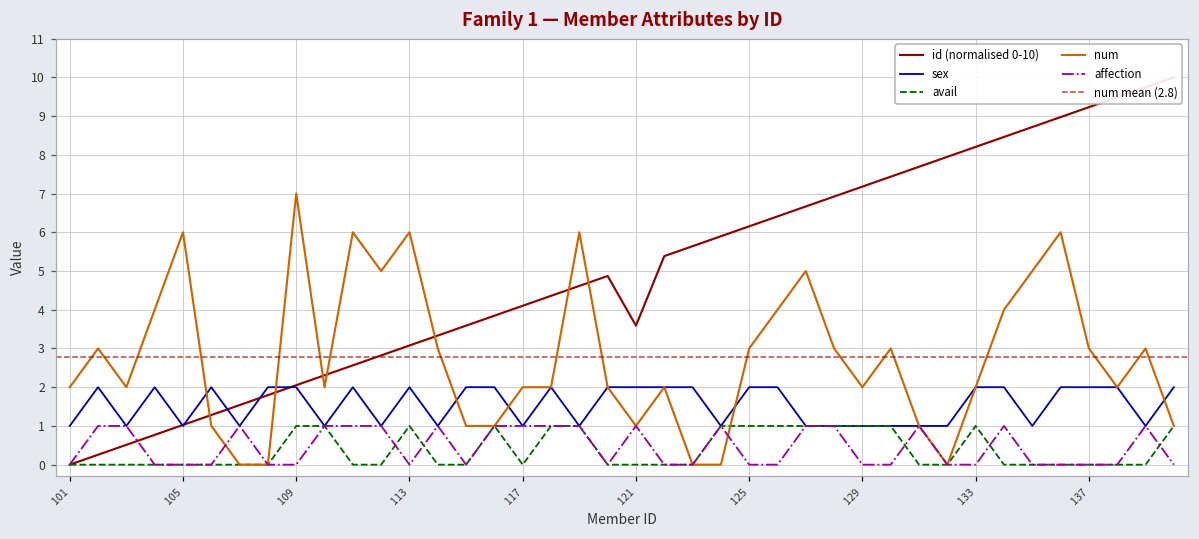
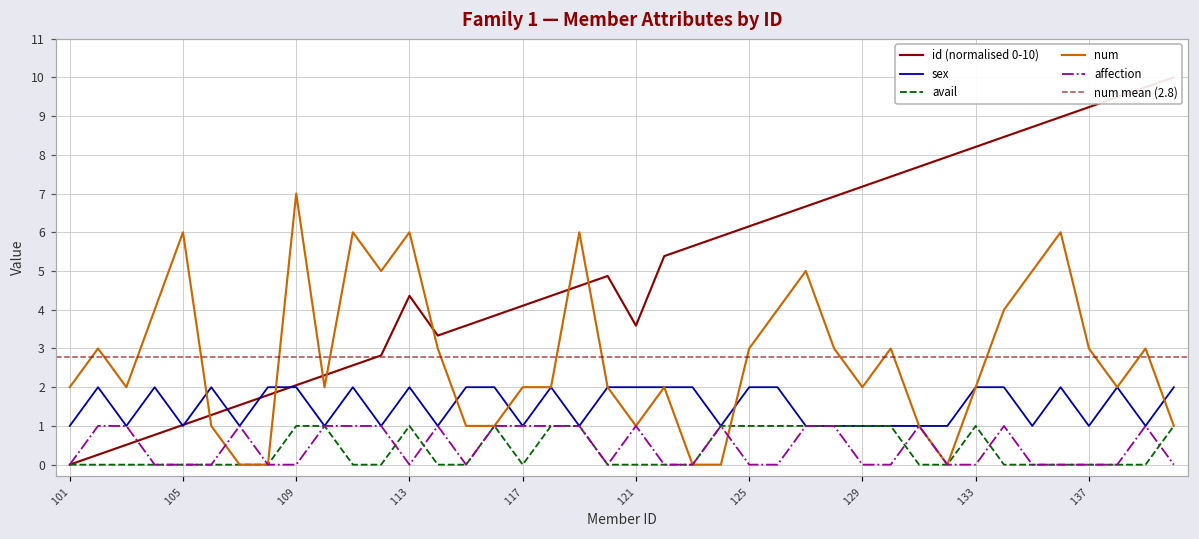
  {
    "id (normalised 0-10)": {
-     "113": 3.1,
+     "113": 4.4,
      "117": 4.1,
      "121": 3.6,
      "125": 6.2,
      "129": 7.2,
      "133": 8.2,
      "137": 9.2
    },
    "sex": {
      "101": 1,
      "113": 2,
      "121": 2,
      "125": 2,
-     "137": 2
+     "137": 1
    },
    "avail": {
      "109": 1.0,
      "113": 1.0,
      "117": 0.0,
      "121": 0.0,
      "125": 1.0,
      "133": 1.0
    },
    "num": {
      "101": 2.0,
      "105": 6.0,
      "109": 7.0,
      "113": 6.0,
      "117": 2.0,
      "125": 3.0,
      "129": 2.0,
      "137": 3.0
    },
    "affection": {
      "109": 0.0,
      "113": 0.0,
      "125": 0.0,
      "129": 0.0,
      "133": 0.0
    }
  }
